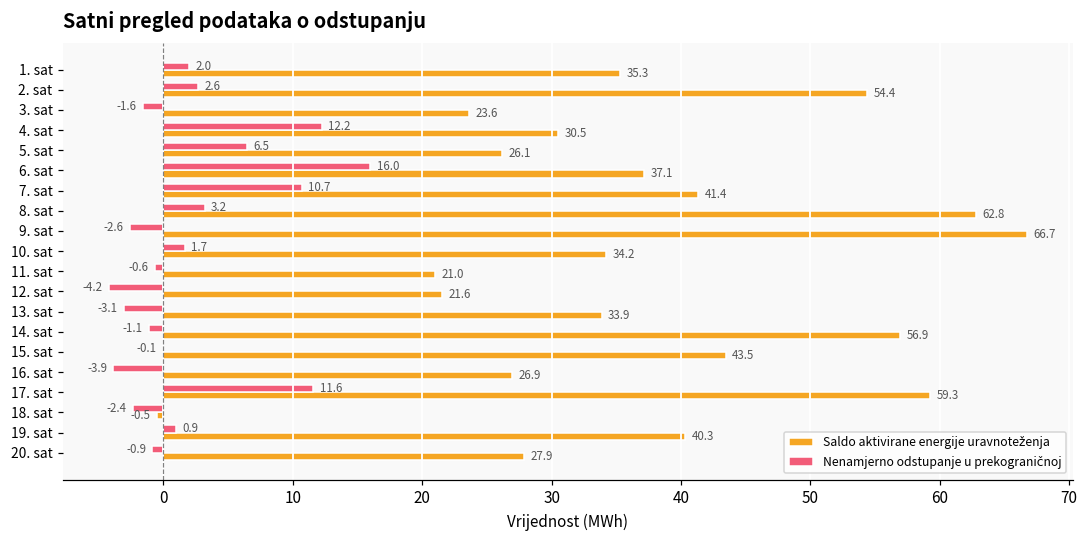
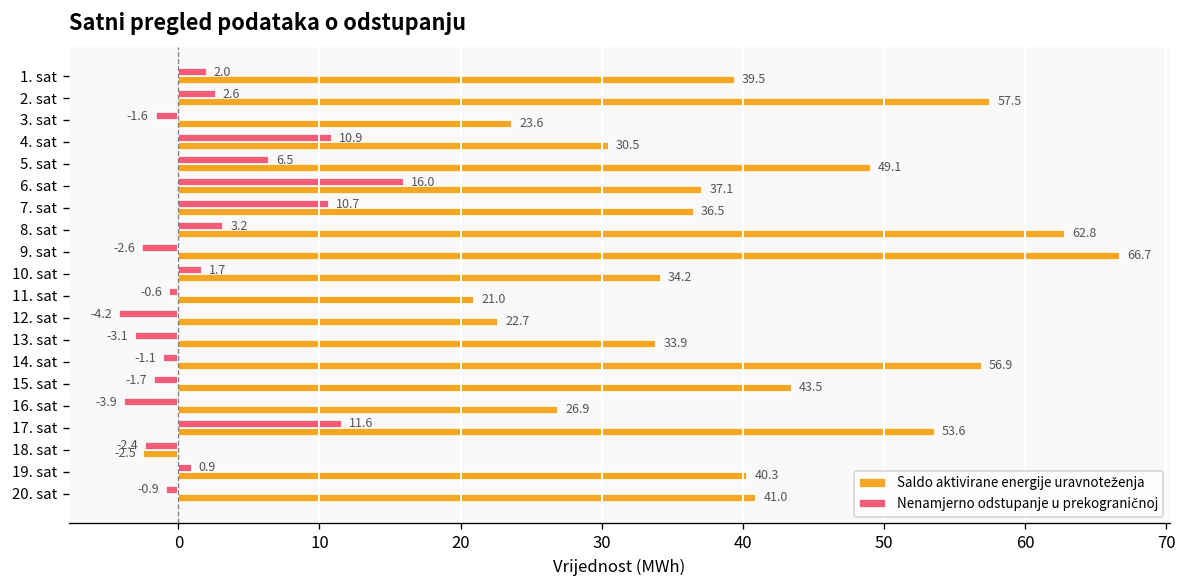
  {
    "Saldo aktivirane energije uravnoteženja": {
-     "1. sat": 35.3,
-     "2. sat": 54.4,
+     "1. sat": 39.5,
+     "2. sat": 57.5,
      "3. sat": 23.6,
      "4. sat": 30.5,
-     "5. sat": 26.1,
+     "5. sat": 49.1,
      "6. sat": 37.1,
-     "7. sat": 41.4,
+     "7. sat": 36.5,
      "8. sat": 62.8,
      "9. sat": 66.7,
      "10. sat": 34.2,
      "11. sat": 21.0,
-     "12. sat": 21.6,
+     "12. sat": 22.7,
      "13. sat": 33.9,
      "14. sat": 56.9,
      "15. sat": 43.5,
      "16. sat": 26.9,
-     "17. sat": 59.3,
-     "18. sat": -0.5,
+     "17. sat": 53.6,
+     "18. sat": -2.5,
      "19. sat": 40.3,
-     "20. sat": 27.9
+     "20. sat": 41.0
    },
    "Nenamjerno odstupanje u prekograničnoj": {
      "1. sat": 2.0,
      "2. sat": 2.6,
      "3. sat": -1.6,
-     "4. sat": 12.2,
+     "4. sat": 10.9,
      "5. sat": 6.5,
      "6. sat": 16.0,
      "7. sat": 10.7,
      "8. sat": 3.2,
      "9. sat": -2.6,
      "10. sat": 1.7,
      "11. sat": -0.6,
      "12. sat": -4.2,
      "13. sat": -3.1,
      "14. sat": -1.1,
-     "15. sat": -0.1,
+     "15. sat": -1.7,
      "16. sat": -3.9,
      "17. sat": 11.6,
      "19. sat": 0.9,
      "20. sat": -0.9
    }
  }
